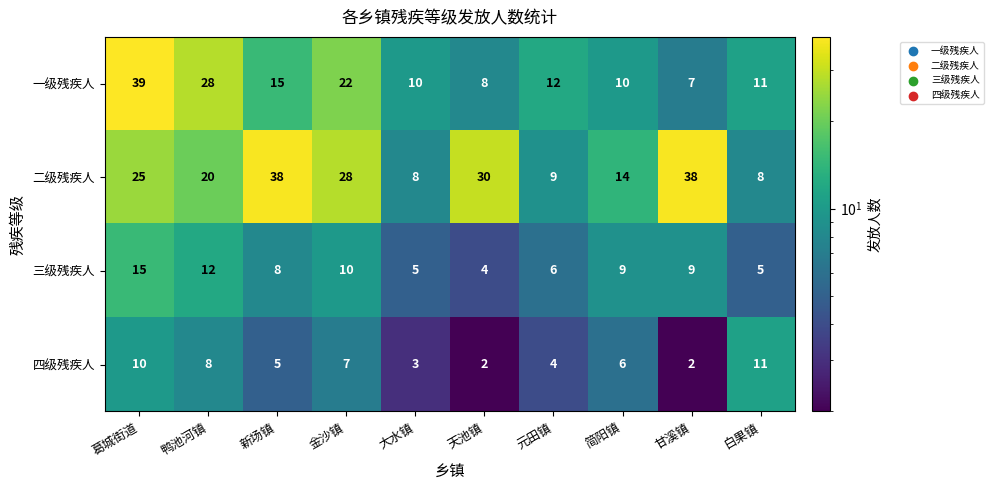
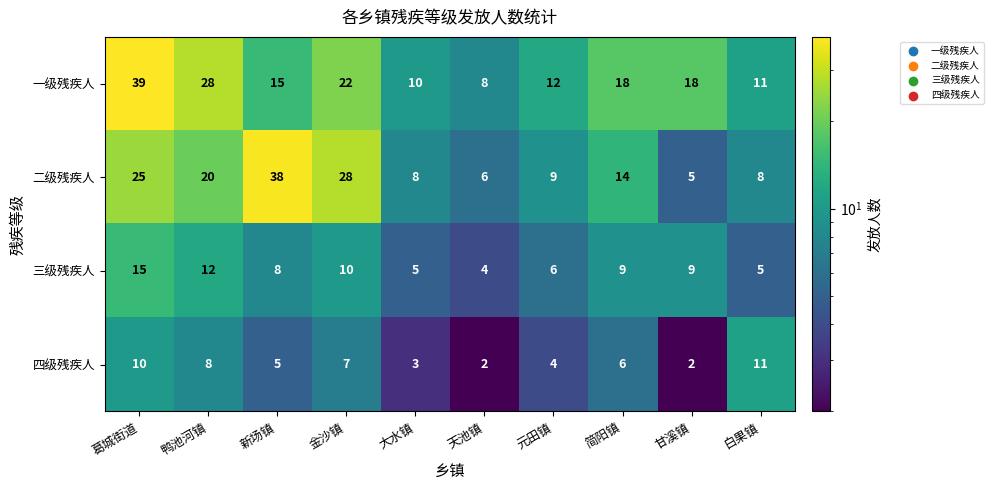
  {
    "一级残疾人": {
      "葛城街道": 39,
      "鸭池河镇": 28,
      "新场镇": 15,
      "金沙镇": 22,
      "大水镇": 10,
      "天池镇": 8,
      "元田镇": 12,
-     "简阳镇": 10,
-     "甘溪镇": 7,
+     "简阳镇": 18,
+     "甘溪镇": 18,
      "白果镇": 11
    },
    "二级残疾人": {
      "葛城街道": 25,
      "鸭池河镇": 20,
      "新场镇": 38,
      "金沙镇": 28,
      "大水镇": 8,
-     "天池镇": 30,
+     "天池镇": 6,
      "元田镇": 9,
      "简阳镇": 14,
-     "甘溪镇": 38,
+     "甘溪镇": 5,
      "白果镇": 8
    },
    "三级残疾人": {
      "葛城街道": 15,
      "鸭池河镇": 12,
      "新场镇": 8,
      "金沙镇": 10,
      "大水镇": 5,
      "天池镇": 4,
      "元田镇": 6,
      "简阳镇": 9,
      "甘溪镇": 9,
      "白果镇": 5
    },
    "四级残疾人": {
      "葛城街道": 10,
      "鸭池河镇": 8,
      "新场镇": 5,
      "金沙镇": 7,
      "大水镇": 3,
      "天池镇": 2,
      "元田镇": 4,
      "简阳镇": 6,
      "甘溪镇": 2,
      "白果镇": 11
    }
  }
